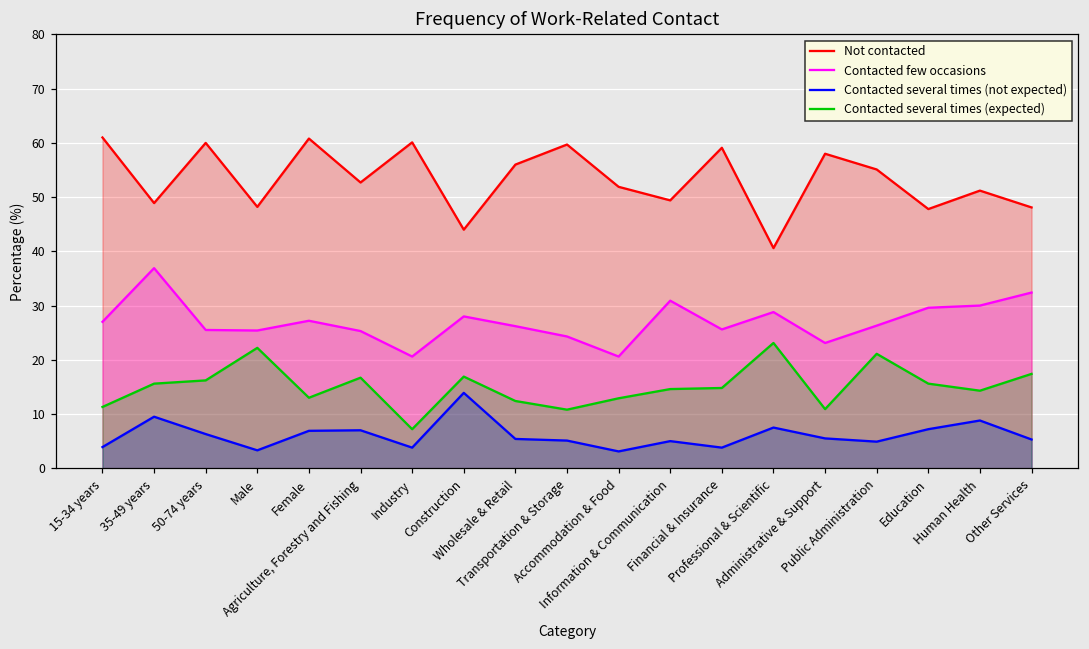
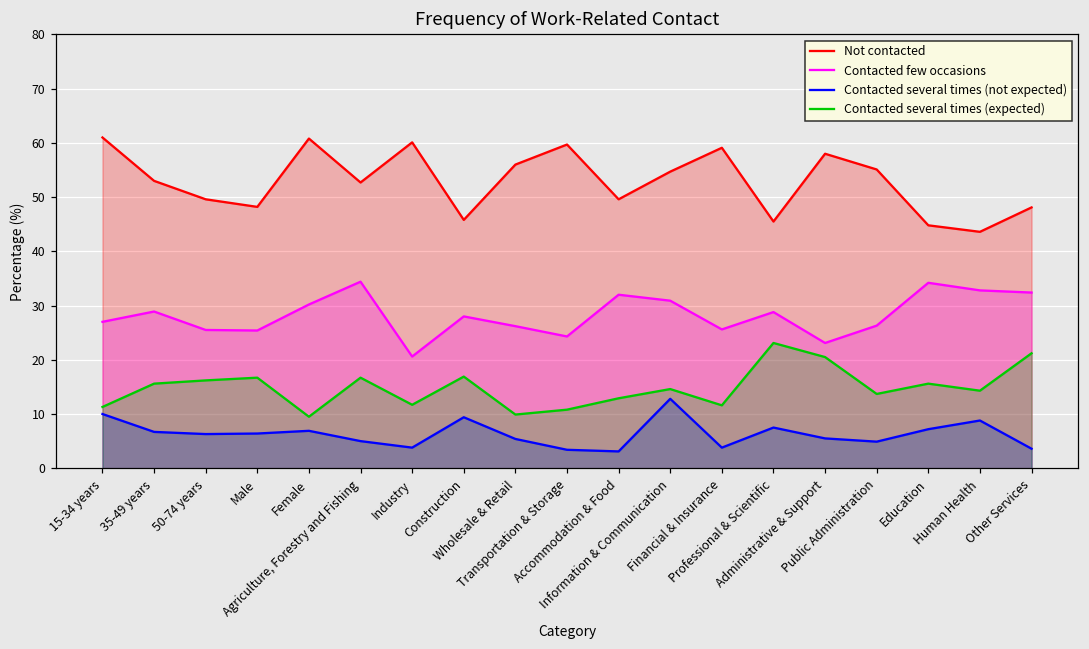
  {
    "Not contacted": {
      "15-34 years": 61,
-     "35-49 years": 49,
-     "50-74 years": 60,
+     "35-49 years": 53,
+     "50-74 years": 50,
      "Male": 48,
      "Female": 61,
      "Agriculture, Forestry and Fishing": 53,
      "Industry": 60,
-     "Construction": 44,
+     "Construction": 46,
      "Wholesale & Retail": 56,
      "Transportation & Storage": 60,
-     "Accommodation & Food": 52,
-     "Information & Communication": 49,
+     "Accommodation & Food": 50,
+     "Information & Communication": 55,
      "Financial & Insurance": 59,
-     "Professional & Scientific": 41,
+     "Professional & Scientific": 46,
      "Administrative & Support": 58,
      "Public Administration": 55,
-     "Education": 48,
-     "Human Health": 51,
+     "Education": 45,
+     "Human Health": 44,
      "Other Services": 48
    },
    "Contacted few occasions": {
      "15-34 years": 27,
-     "35-49 years": 37,
+     "35-49 years": 29,
      "50-74 years": 26,
      "Male": 25,
-     "Female": 27,
-     "Agriculture, Forestry and Fishing": 25,
+     "Female": 30,
+     "Agriculture, Forestry and Fishing": 34,
      "Industry": 21,
      "Construction": 28,
      "Wholesale & Retail": 26,
      "Transportation & Storage": 24,
-     "Accommodation & Food": 21,
+     "Accommodation & Food": 32,
      "Information & Communication": 31,
      "Financial & Insurance": 26,
      "Professional & Scientific": 29,
      "Administrative & Support": 23,
      "Public Administration": 26,
-     "Education": 30,
-     "Human Health": 30,
+     "Education": 34,
+     "Human Health": 33,
      "Other Services": 32
    },
    "Contacted several times (not expected)": {
-     "15-34 years": 4,
-     "35-49 years": 10,
+     "15-34 years": 10,
+     "35-49 years": 7,
      "50-74 years": 6,
-     "Male": 3,
+     "Male": 6,
      "Female": 7,
-     "Agriculture, Forestry and Fishing": 7,
+     "Agriculture, Forestry and Fishing": 5,
      "Industry": 4,
-     "Construction": 14,
+     "Construction": 9,
      "Wholesale & Retail": 5,
-     "Transportation & Storage": 5,
+     "Transportation & Storage": 3,
      "Accommodation & Food": 3,
-     "Information & Communication": 5,
+     "Information & Communication": 13,
      "Financial & Insurance": 4,
      "Professional & Scientific": 8,
      "Administrative & Support": 6,
      "Public Administration": 5,
      "Education": 7,
      "Human Health": 9,
-     "Other Services": 5
+     "Other Services": 4
    },
    "Contacted several times (expected)": {
      "15-34 years": 11,
      "35-49 years": 16,
      "50-74 years": 16,
-     "Male": 22,
-     "Female": 13,
+     "Male": 17,
+     "Female": 10,
      "Agriculture, Forestry and Fishing": 17,
-     "Industry": 7,
+     "Industry": 12,
      "Construction": 17,
-     "Wholesale & Retail": 12,
+     "Wholesale & Retail": 10,
      "Transportation & Storage": 11,
      "Accommodation & Food": 13,
      "Information & Communication": 15,
-     "Financial & Insurance": 15,
+     "Financial & Insurance": 12,
      "Professional & Scientific": 23,
-     "Administrative & Support": 11,
-     "Public Administration": 21,
+     "Administrative & Support": 21,
+     "Public Administration": 14,
      "Education": 16,
      "Human Health": 14,
-     "Other Services": 17
+     "Other Services": 21
    }
  }
